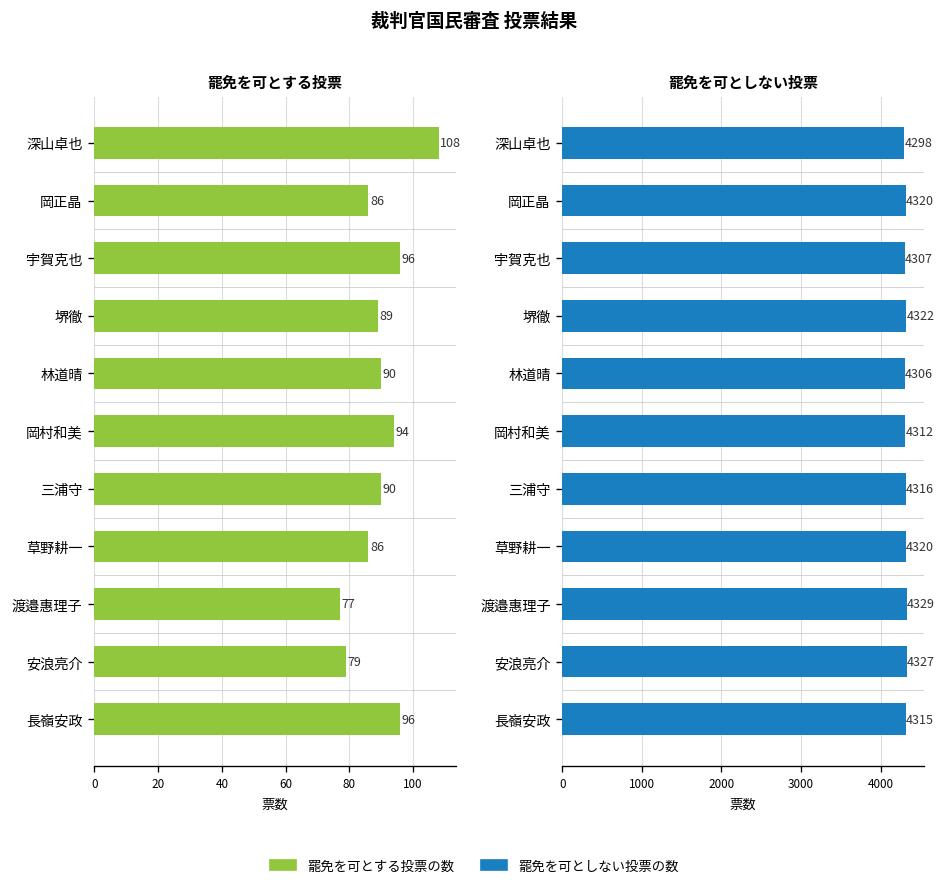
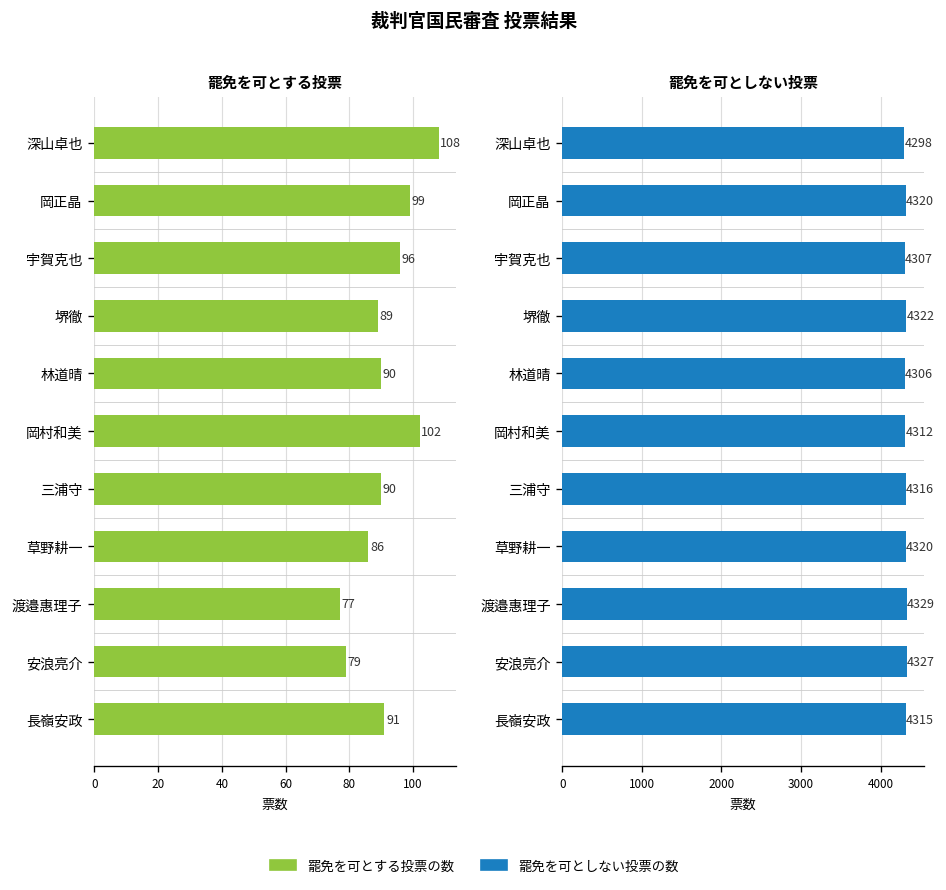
  {
    "罷免を可とする投票": {
      "深山卓也": 108,
-     "岡正晶": 86,
+     "岡正晶": 99,
      "宇賀克也": 96,
      "堺徹": 89,
      "林道晴": 90,
-     "岡村和美": 94,
+     "岡村和美": 102,
      "三浦守": 90,
      "草野耕一": 86,
      "渡邉惠理子": 77,
      "安浪亮介": 79,
-     "長嶺安政": 96
+     "長嶺安政": 91
    },
    "罷免を可としない投票": {
      "深山卓也": 4298,
      "岡正晶": 4320,
      "宇賀克也": 4307,
      "堺徹": 4322,
      "林道晴": 4306,
      "岡村和美": 4312,
      "三浦守": 4316,
      "草野耕一": 4320,
      "渡邉惠理子": 4329,
      "安浪亮介": 4327,
      "長嶺安政": 4315
    }
  }
